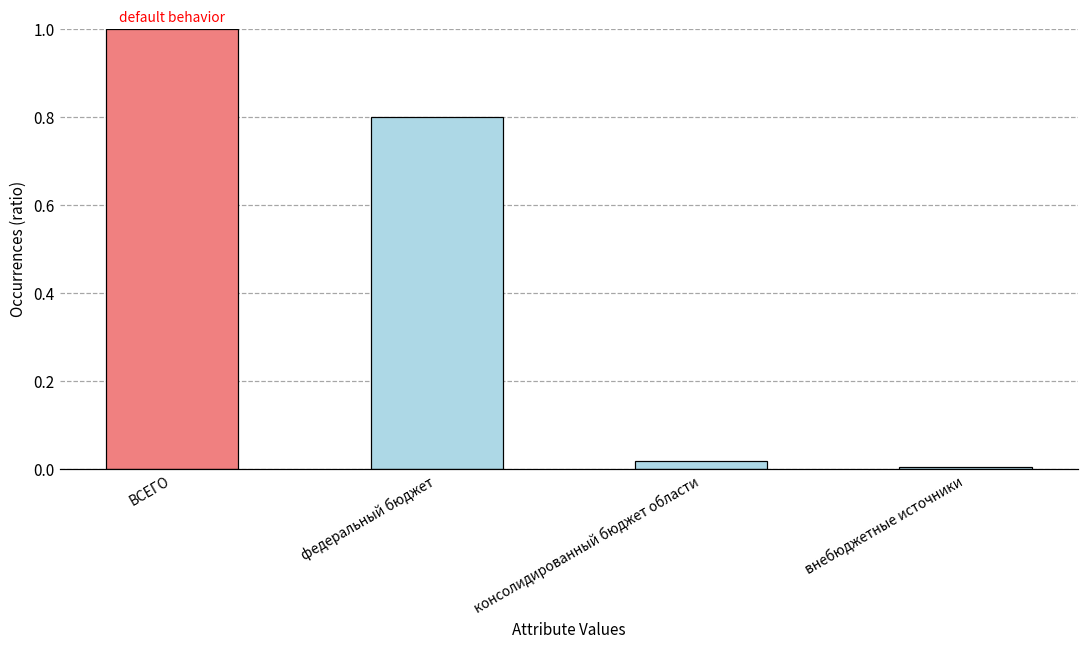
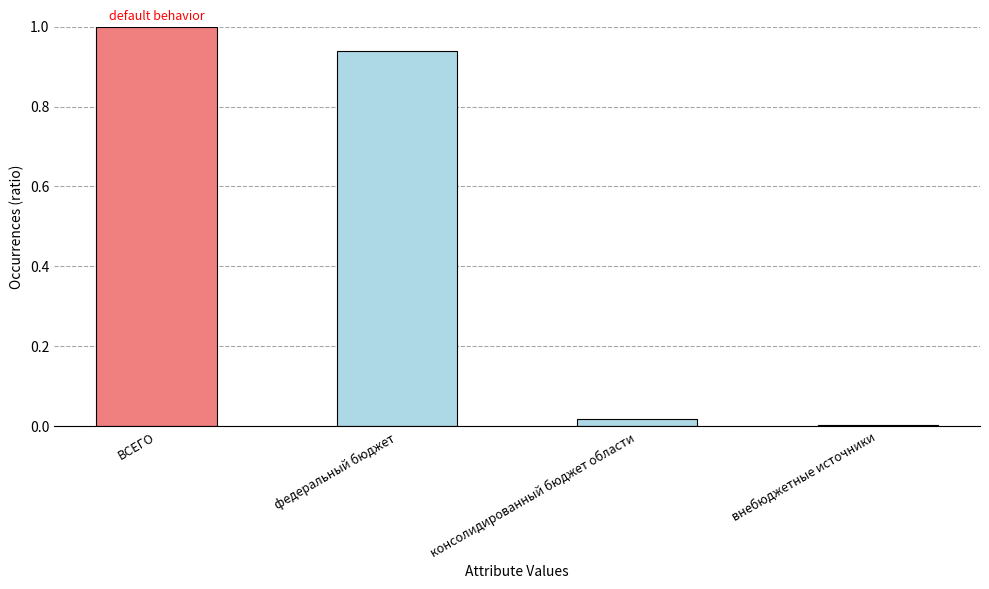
  {
    "ВСЕГО": 1.00,
-   "федеральный бюджет": 0.80,
+   "федеральный бюджет": 0.94,
    "консолидированный бюджет области": 0.02
  }
